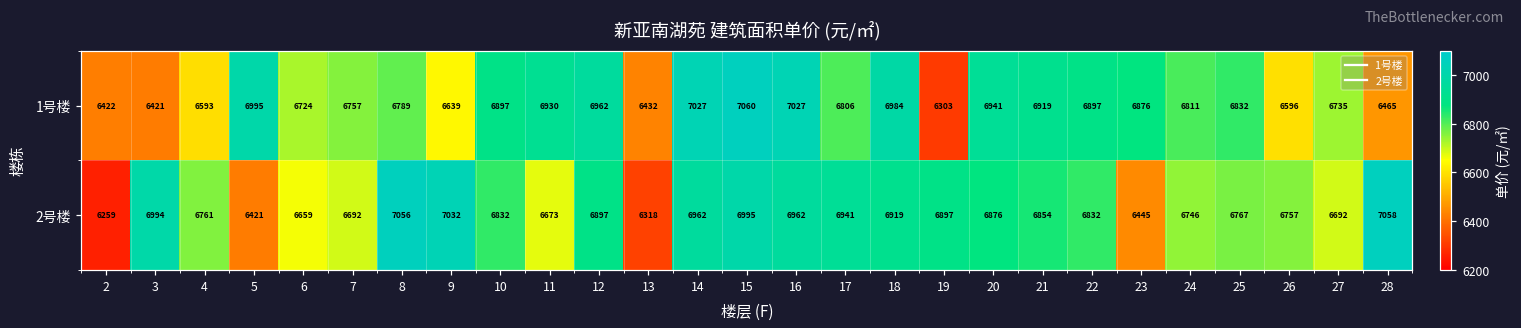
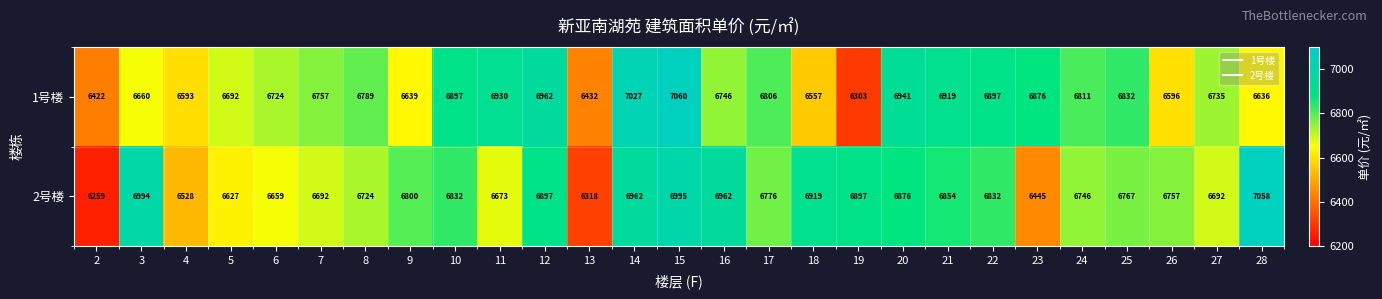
  {
    "1号楼": {
      "2": 6422,
-     "3": 6421,
+     "3": 6660,
      "4": 6593,
-     "5": 6995,
+     "5": 6692,
      "6": 6724,
      "7": 6757,
      "8": 6789,
      "9": 6639,
      "10": 6897,
      "11": 6930,
      "12": 6962,
      "13": 6432,
      "14": 7027,
      "15": 7060,
-     "16": 7027,
+     "16": 6746,
      "17": 6806,
-     "18": 6984,
+     "18": 6557,
      "19": 6303,
      "20": 6941,
      "21": 6919,
      "22": 6897,
      "23": 6876,
      "24": 6811,
      "25": 6832,
      "26": 6596,
      "27": 6735,
-     "28": 6465
+     "28": 6636
    },
    "2号楼": {
      "2": 6259,
      "3": 6994,
-     "4": 6761,
-     "5": 6421,
+     "4": 6528,
+     "5": 6627,
      "6": 6659,
      "7": 6692,
-     "8": 7056,
-     "9": 7032,
+     "8": 6724,
+     "9": 6800,
      "10": 6832,
      "11": 6673,
      "12": 6897,
      "13": 6318,
      "14": 6962,
      "15": 6995,
      "16": 6962,
-     "17": 6941,
+     "17": 6776,
      "18": 6919,
      "19": 6897,
      "20": 6876,
      "21": 6854,
      "22": 6832,
      "23": 6445,
      "24": 6746,
      "25": 6767,
      "26": 6757,
      "27": 6692,
      "28": 7058
    }
  }
